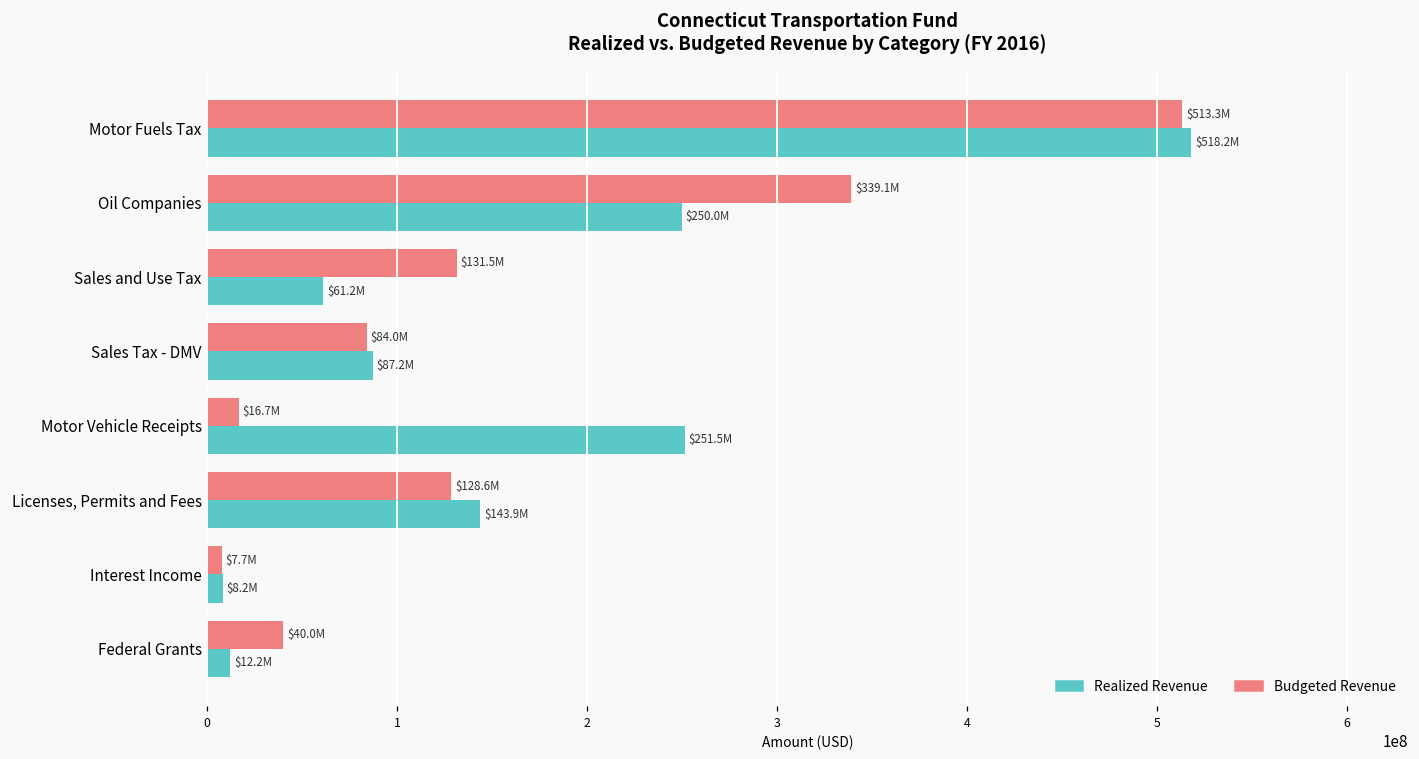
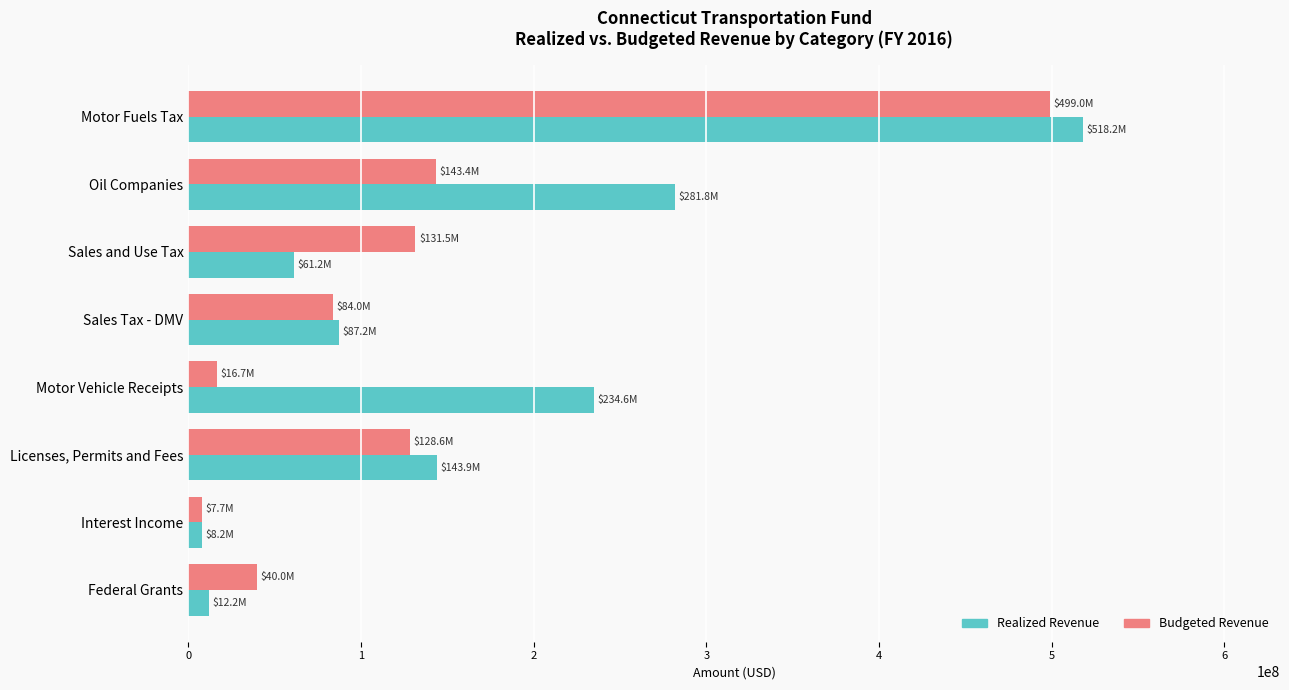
  {
    "Realized Revenue": {
      "Motor Fuels Tax": "$518.2M",
-     "Oil Companies": "$250.0M",
+     "Oil Companies": "$281.8M",
      "Sales and Use Tax": "$61.2M",
      "Sales Tax - DMV": "$87.2M",
-     "Motor Vehicle Receipts": "$251.5M",
+     "Motor Vehicle Receipts": "$234.6M",
      "Licenses, Permits and Fees": "$143.9M",
      "Interest Income": "$8.2M",
      "Federal Grants": "$12.2M"
    },
    "Budgeted Revenue": {
-     "Motor Fuels Tax": "$513.3M",
-     "Oil Companies": "$339.1M",
+     "Motor Fuels Tax": "$499.0M",
+     "Oil Companies": "$143.4M",
      "Sales and Use Tax": "$131.5M",
      "Sales Tax - DMV": "$84.0M",
      "Motor Vehicle Receipts": "$16.7M",
      "Licenses, Permits and Fees": "$128.6M",
      "Interest Income": "$7.7M",
      "Federal Grants": "$40.0M"
    }
  }
